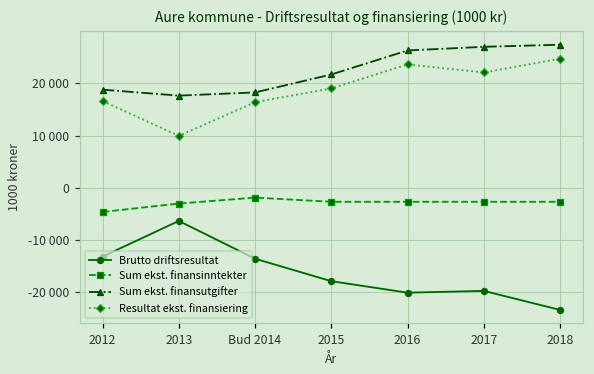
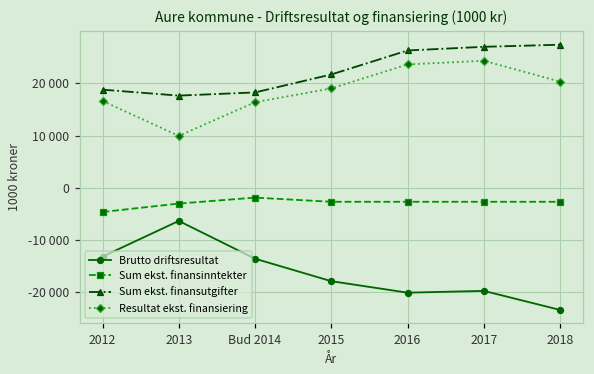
  {
    "Resultat ekst. finansiering": {
      "2012": 17000,
      "2013": 10000,
      "Bud 2014": 16000,
      "2015": 19000,
      "2016": 24000,
-     "2017": 22000,
-     "2018": 25000
+     "2017": 24000,
+     "2018": 20000
    }
  }
